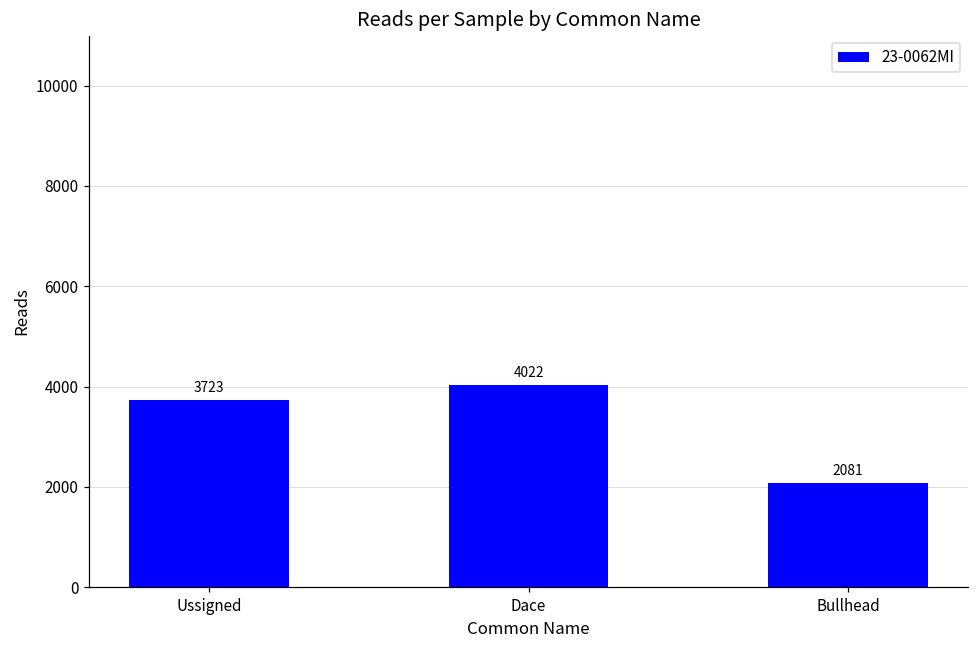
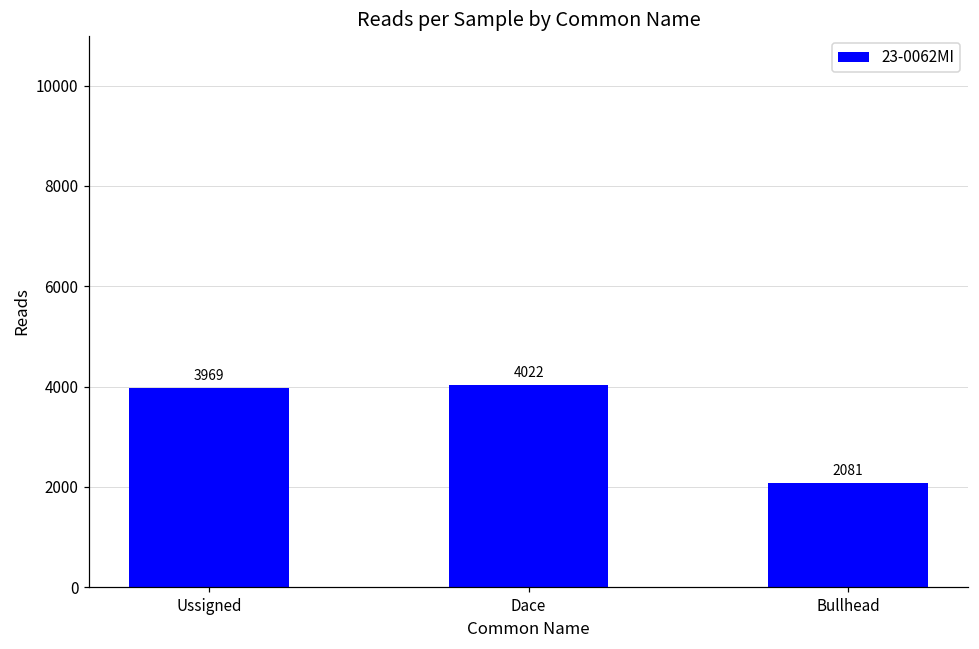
  {
-   "Ussigned": 3723,
+   "Ussigned": 3969,
    "Dace": 4022,
    "Bullhead": 2081
  }
